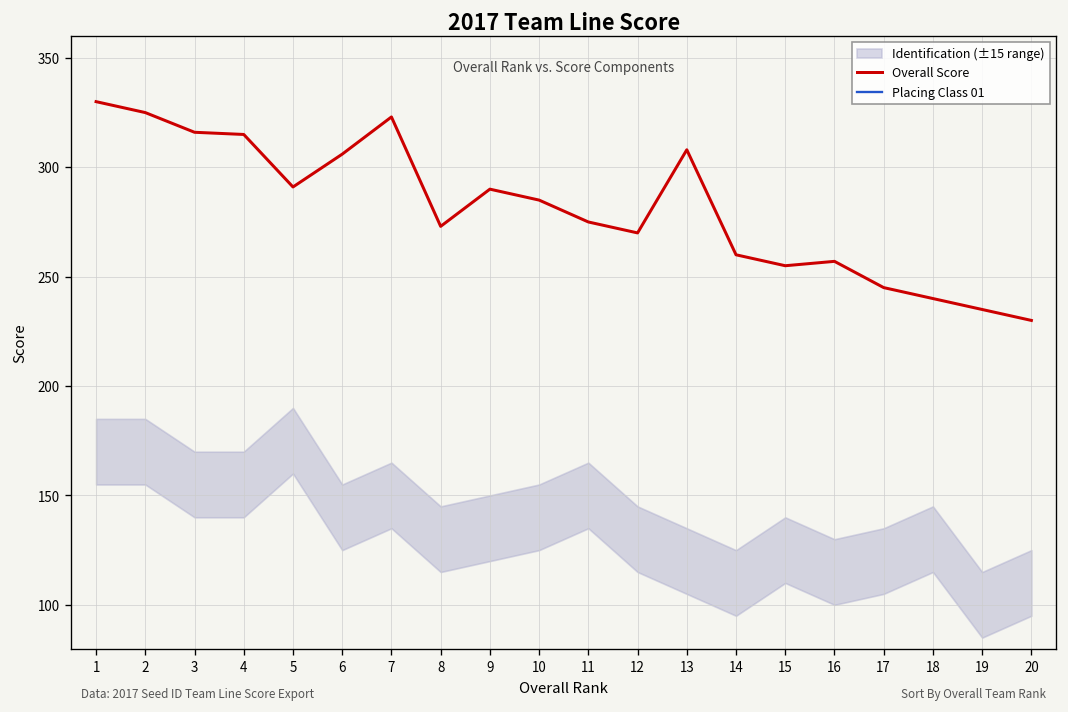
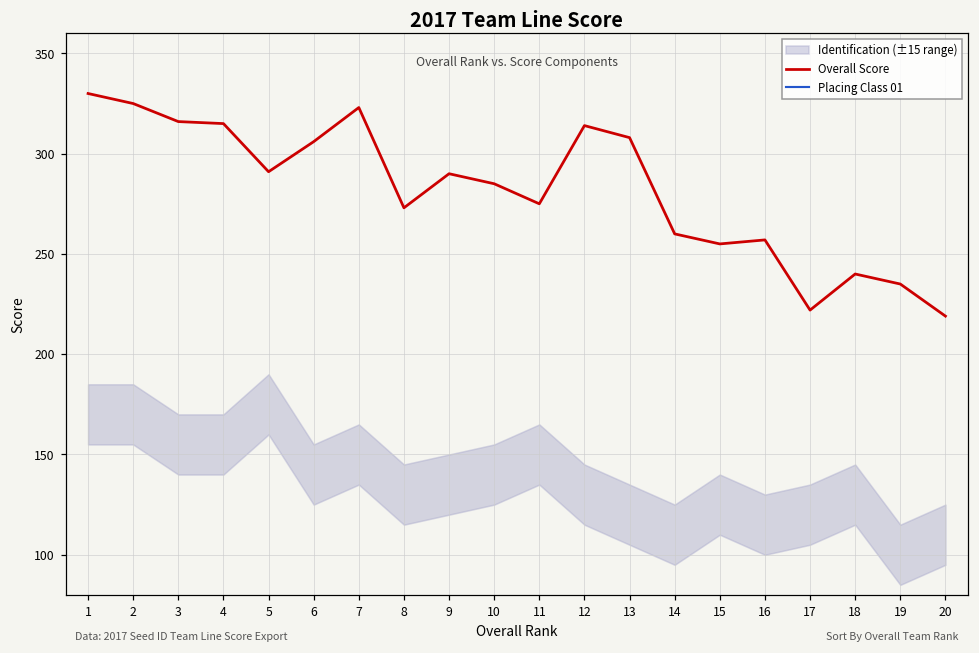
  {
    "Overall Score": {
      "1": 330,
      "2": 325,
      "3": 316,
      "4": 315,
      "5": 291,
      "6": 306,
      "7": 323,
      "8": 273,
      "9": 290,
      "10": 285,
      "11": 275,
-     "12": 270,
+     "12": 314,
      "13": 308,
      "14": 260,
      "15": 255,
      "16": 257,
-     "17": 245,
+     "17": 222,
      "18": 240,
      "19": 235,
-     "20": 230
+     "20": 219
    }
  }
